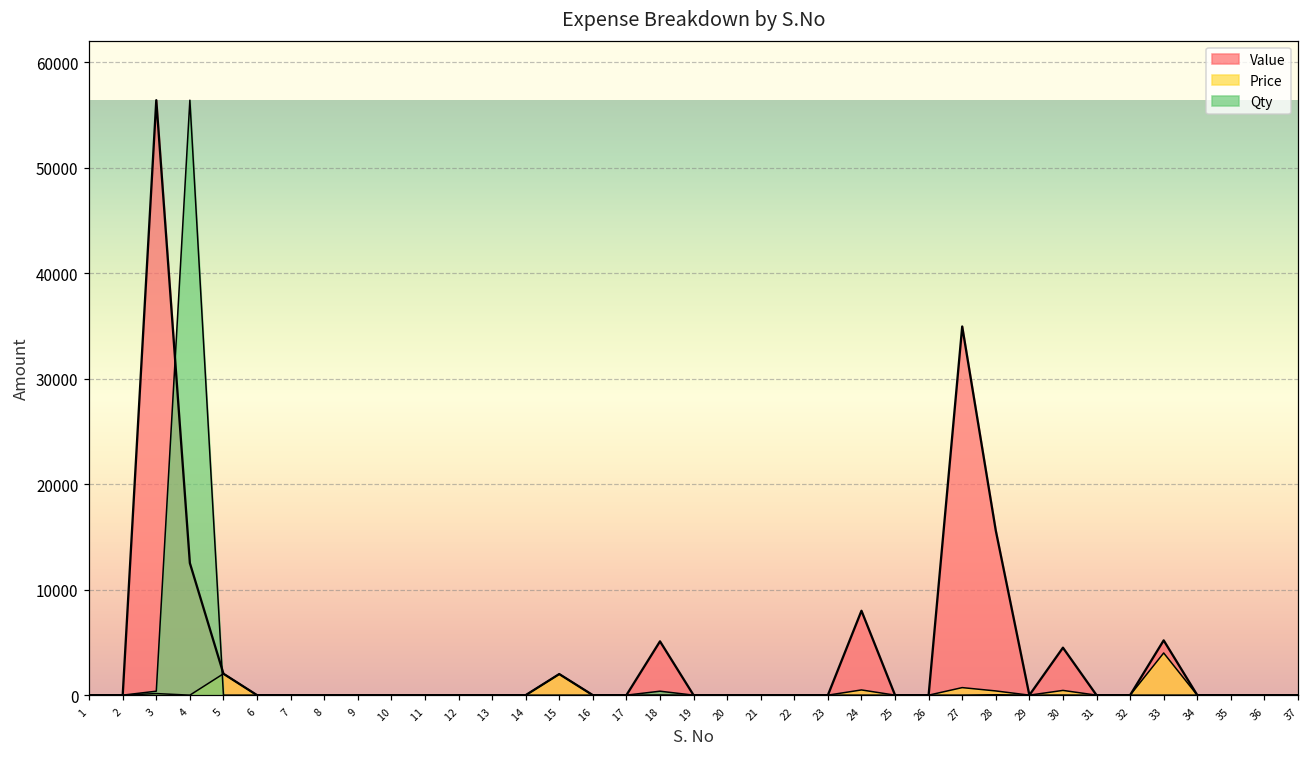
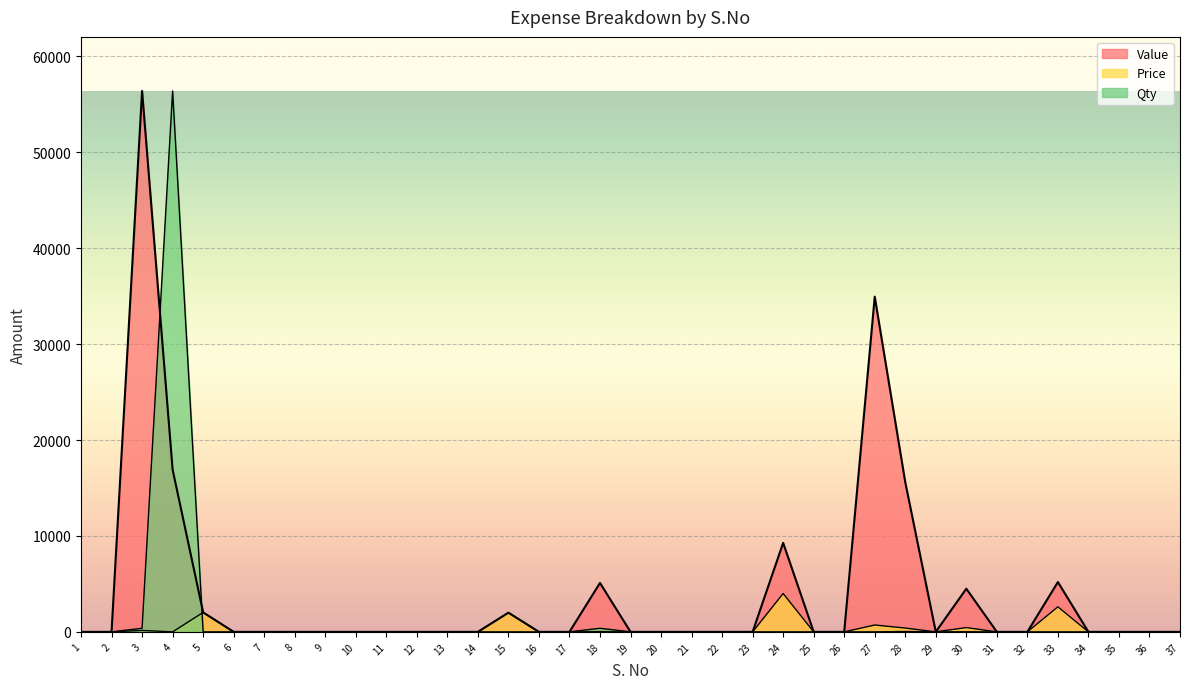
  {
    "Value": {
      "3": 56000,
-     "4": 13000,
+     "4": 17000,
      "18": 5000,
-     "24": 8000,
+     "24": 9000,
      "27": 35000,
      "28": 16000,
      "30": 5000,
      "33": 5000
    },
    "Price": {
      "4": 0,
      "18": 0,
-     "24": 0,
+     "24": 4000,
      "27": 1000,
      "28": 0,
      "30": 0,
-     "33": 4000
+     "33": 3000
    },
    "Qty": {
      "4": 56000,
      "5": 0,
      "15": 0,
      "18": 0,
      "24": 0,
      "27": 0,
      "28": 0,
      "30": 0,
      "33": 0
    }
  }
